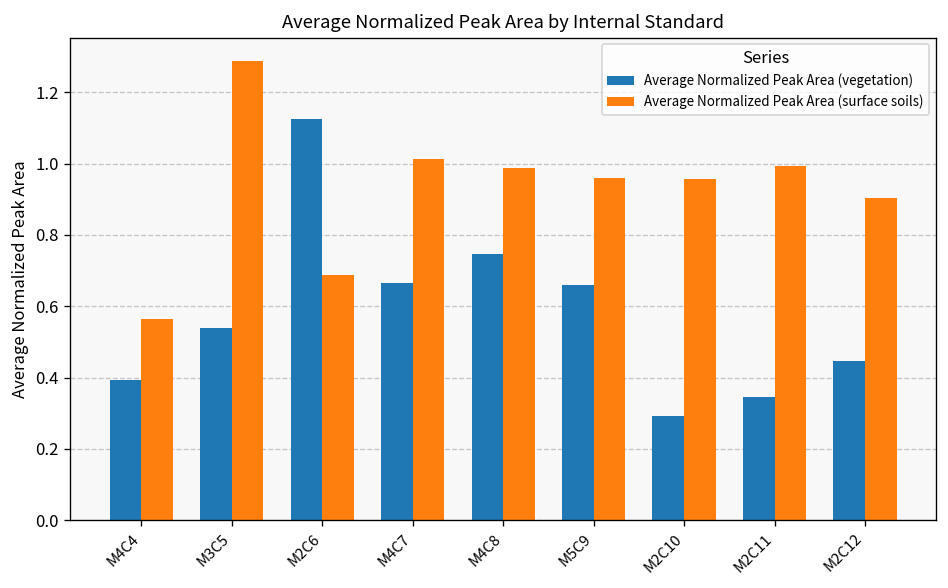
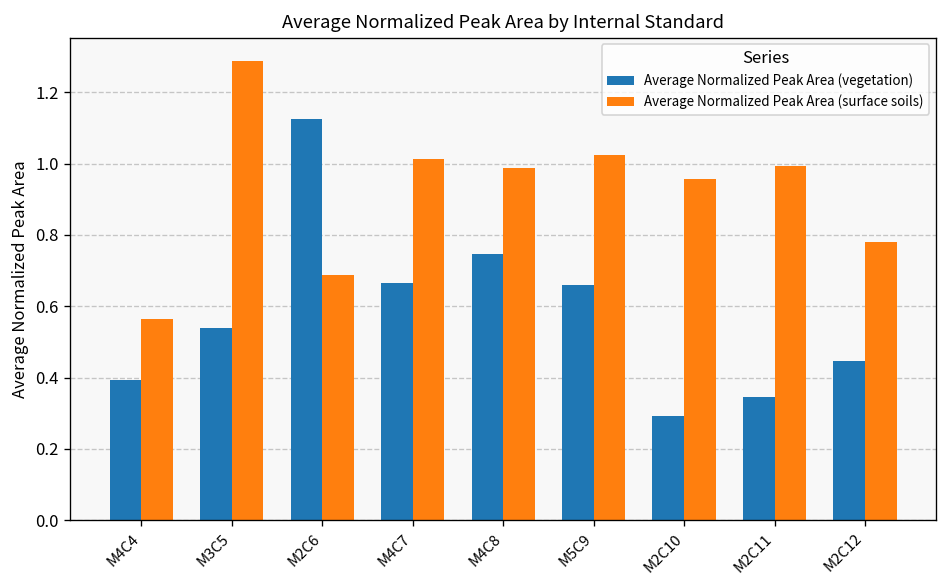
  {
    "Average Normalized Peak Area (vegetation)": {
      "M4C4": 0.39,
      "M3C5": 0.54,
      "M2C6": 1.12,
      "M4C7": 0.66,
      "M4C8": 0.75,
      "M5C9": 0.66,
      "M2C10": 0.29,
      "M2C11": 0.35,
      "M2C12": 0.45
    },
    "Average Normalized Peak Area (surface soils)": {
      "M4C4": 0.56,
      "M3C5": 1.29,
      "M2C6": 0.69,
      "M4C7": 1.01,
      "M4C8": 0.99,
-     "M5C9": 0.96,
+     "M5C9": 1.02,
      "M2C10": 0.96,
      "M2C11": 0.99,
-     "M2C12": 0.90
+     "M2C12": 0.78
    }
  }
